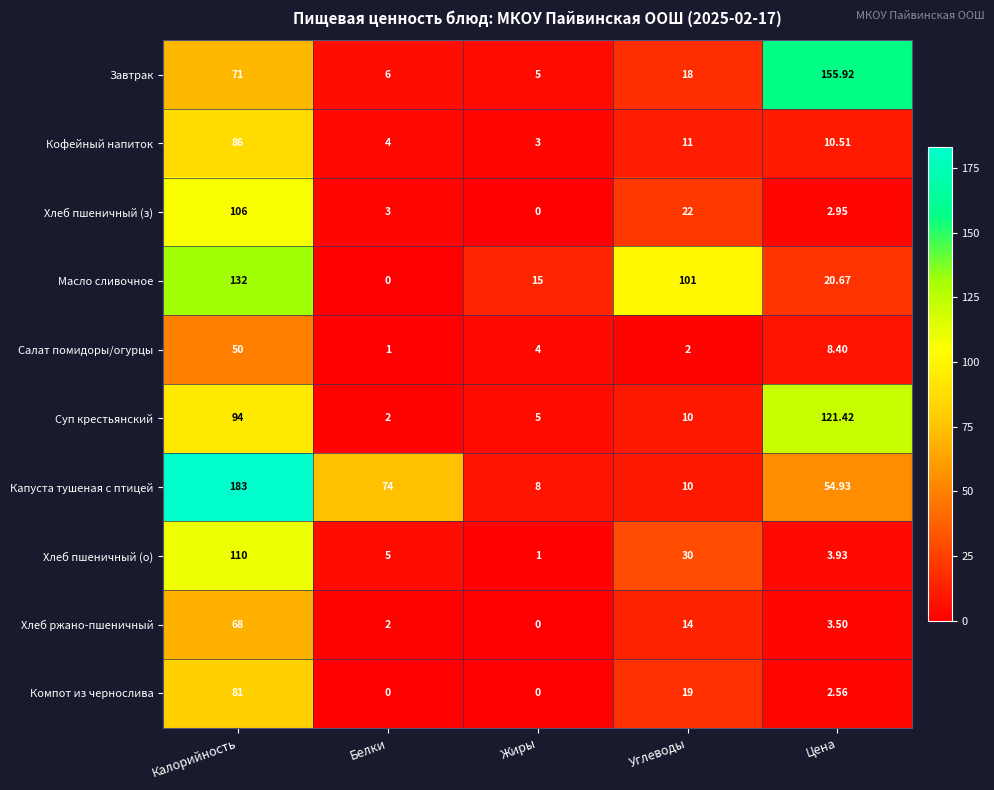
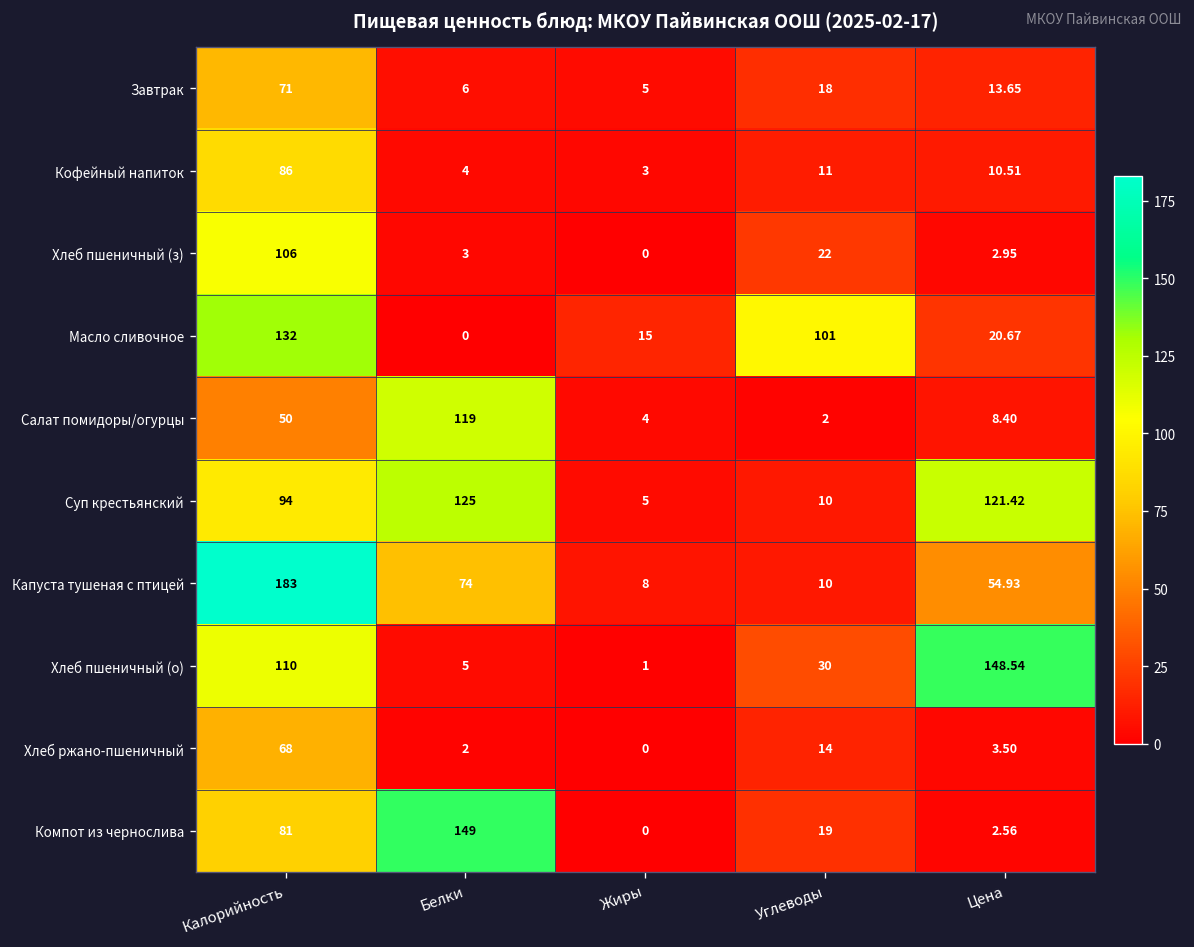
  {
    "Завтрак": {
      "Калорийность": 71,
      "Белки": 6,
      "Жиры": 5,
      "Углеводы": 18,
-     "Цена": 155.92
+     "Цена": 13.65
    },
    "Кофейный напиток": {
      "Калорийность": 86,
      "Белки": 4,
      "Жиры": 3,
      "Углеводы": 11,
      "Цена": 10.51
    },
    "Хлеб пшеничный (з)": {
      "Калорийность": 106,
      "Белки": 3,
      "Жиры": 0,
      "Углеводы": 22,
      "Цена": 2.95
    },
    "Масло сливочное": {
      "Калорийность": 132,
      "Белки": 0,
      "Жиры": 15,
      "Углеводы": 101,
      "Цена": 20.67
    },
    "Салат помидоры/огурцы": {
      "Калорийность": 50,
-     "Белки": 1,
+     "Белки": 119,
      "Жиры": 4,
      "Углеводы": 2,
      "Цена": 8.40
    },
    "Суп крестьянский": {
      "Калорийность": 94,
-     "Белки": 2,
+     "Белки": 125,
      "Жиры": 5,
      "Углеводы": 10,
      "Цена": 121.42
    },
    "Капуста тушеная с птицей": {
      "Калорийность": 183,
      "Белки": 74,
      "Жиры": 8,
      "Углеводы": 10,
      "Цена": 54.93
    },
    "Хлеб пшеничный (о)": {
      "Калорийность": 110,
      "Белки": 5,
      "Жиры": 1,
      "Углеводы": 30,
-     "Цена": 3.93
+     "Цена": 148.54
    },
    "Хлеб ржано-пшеничный": {
      "Калорийность": 68,
      "Белки": 2,
      "Жиры": 0,
      "Углеводы": 14,
      "Цена": 3.50
    },
    "Компот из чернослива": {
      "Калорийность": 81,
-     "Белки": 0,
+     "Белки": 149,
      "Жиры": 0,
      "Углеводы": 19,
      "Цена": 2.56
    }
  }
